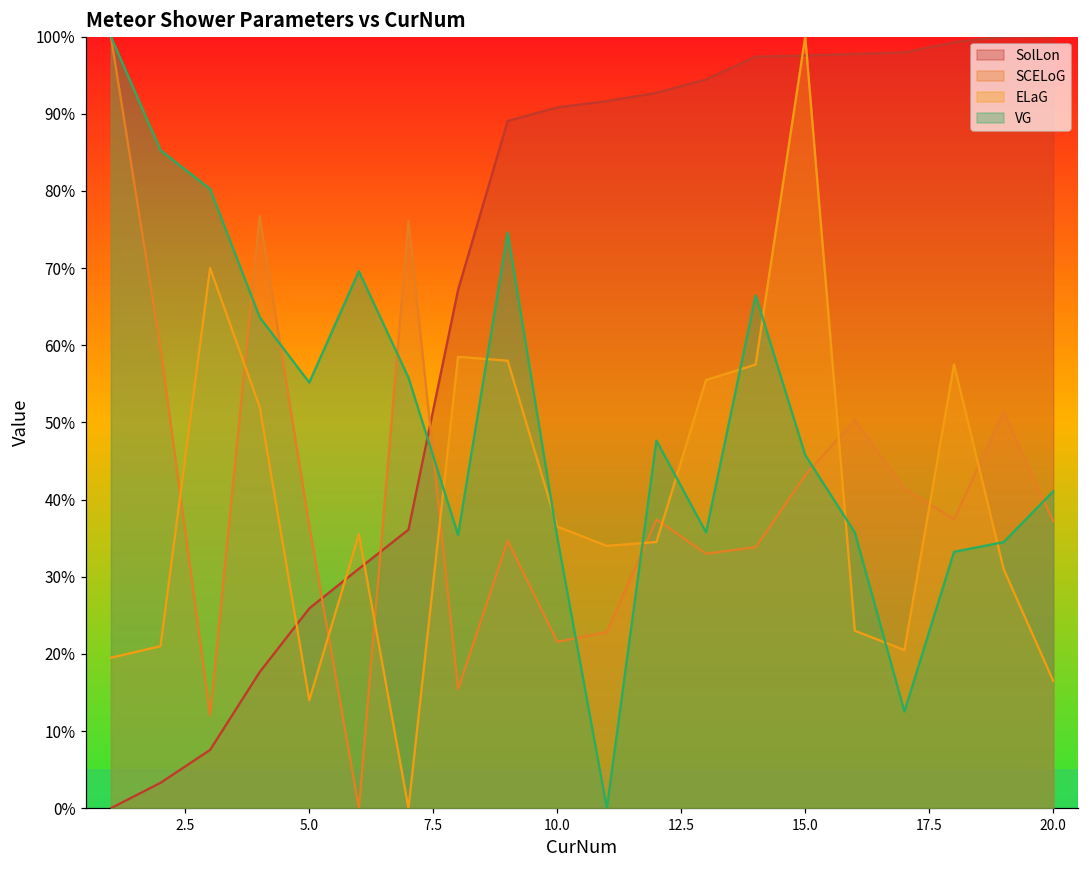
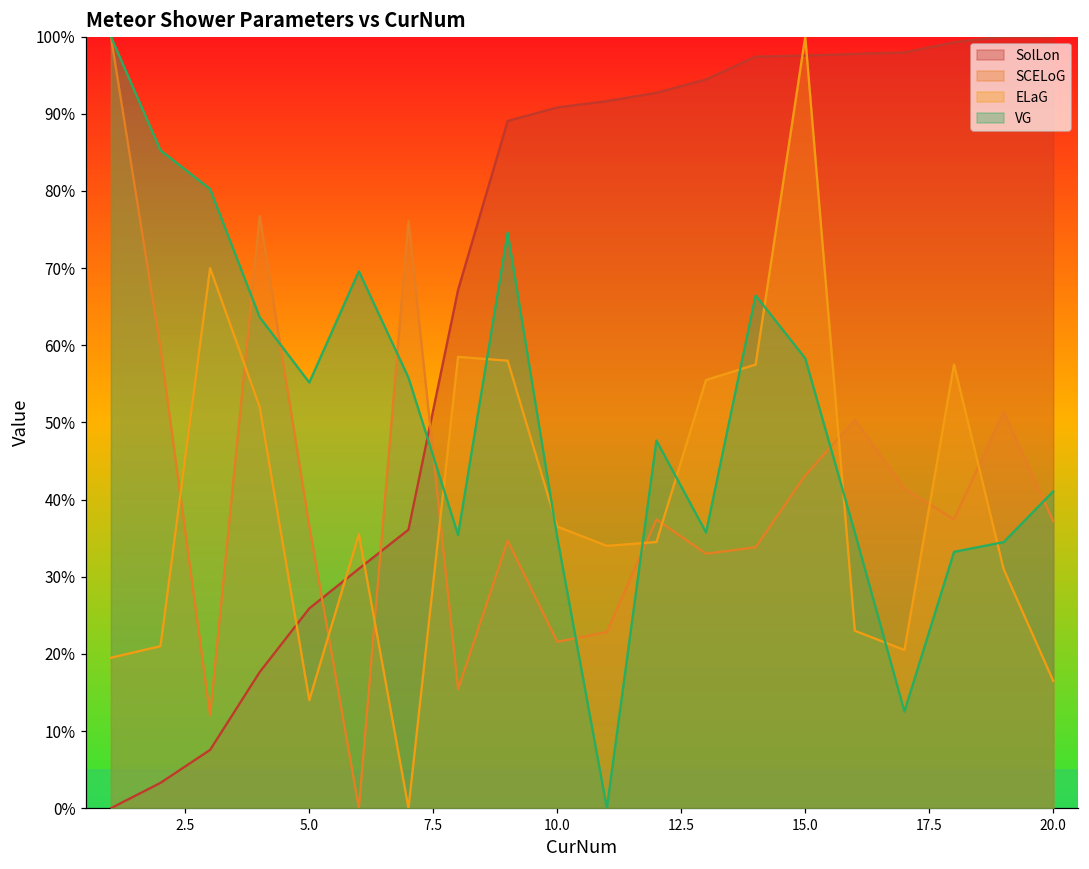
  {
    "VG": {
      "5.0": "55%",
      "10.0": "35%",
-     "15.0": "46%",
+     "15.0": "58%",
      "20.0": "41%"
    }
  }
